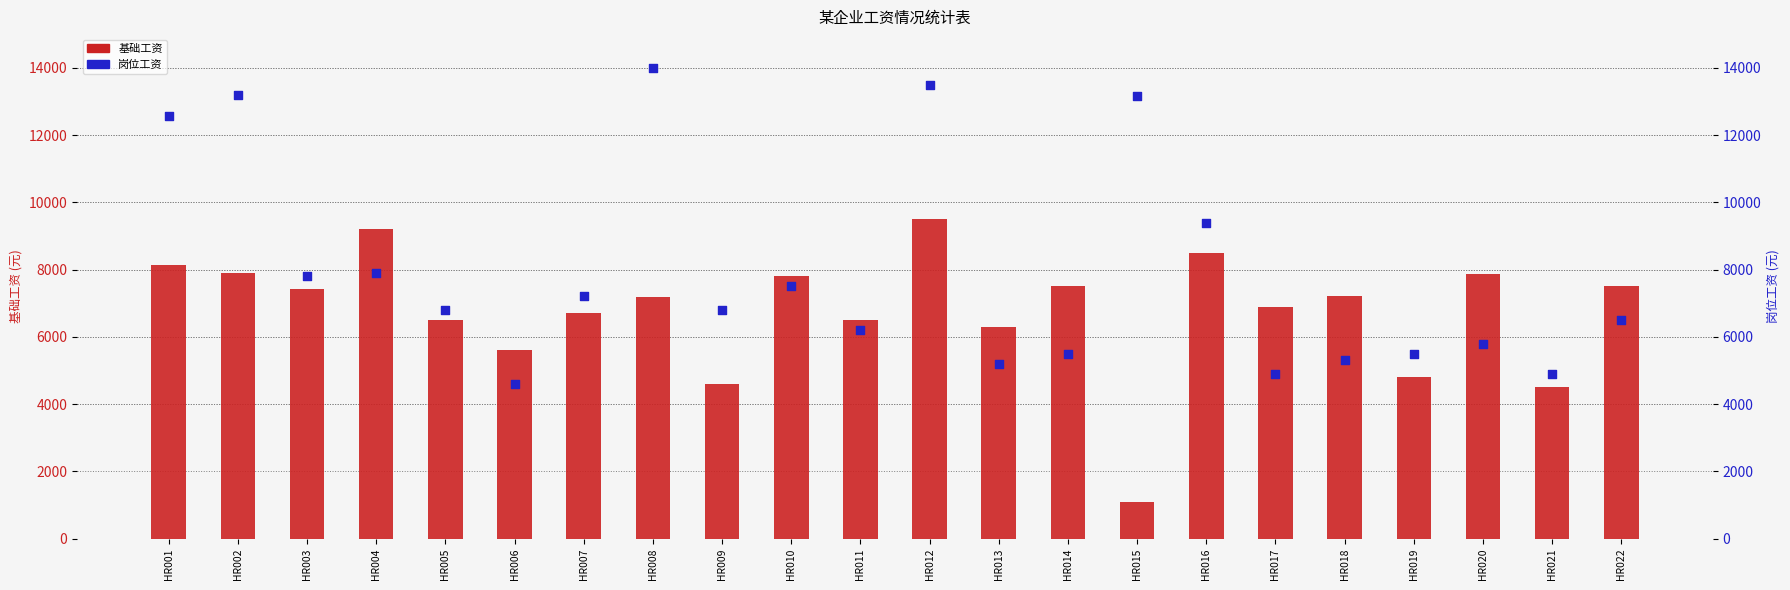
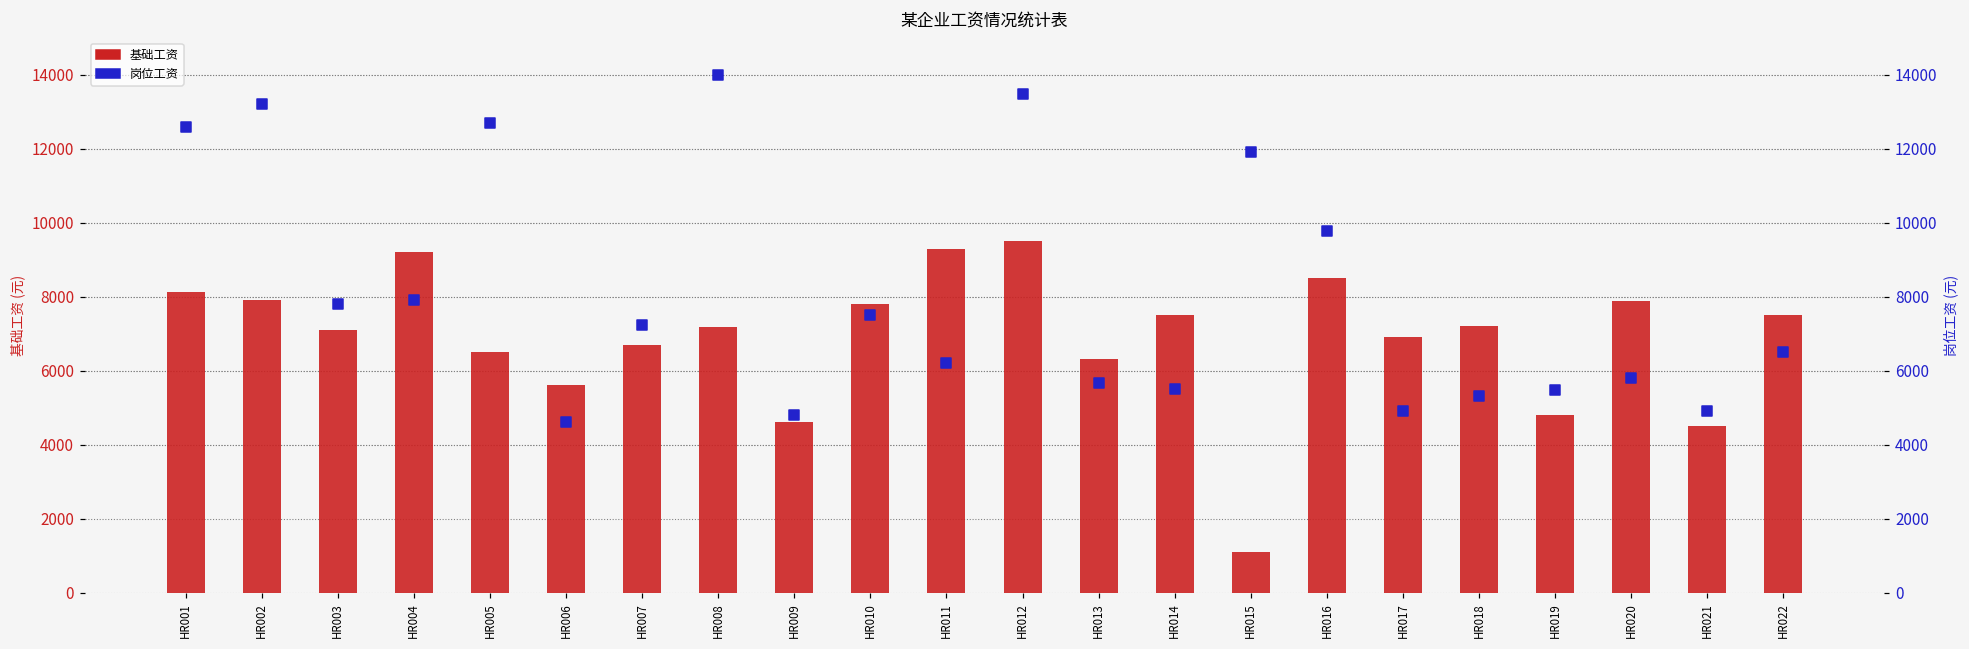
  {
    "基础工资": {
      "HR001": 8100,
      "HR002": 7900,
-     "HR003": 7400,
+     "HR003": 7100,
      "HR004": 9200,
      "HR005": 6500,
      "HR006": 5600,
      "HR007": 6700,
      "HR008": 7200,
      "HR009": 4600,
      "HR010": 7800,
-     "HR011": 6500,
+     "HR011": 9300,
      "HR012": 9500,
      "HR013": 6300,
      "HR014": 7500,
      "HR015": 1100,
      "HR016": 8500,
      "HR017": 6900,
      "HR018": 7200,
      "HR019": 4800,
      "HR020": 7900,
      "HR021": 4500,
      "HR022": 7500
    },
    "岗位工资": {
-     "HR005": 6800,
-     "HR009": 6800,
-     "HR013": 5200,
-     "HR015": 13200,
-     "HR016": 9400
+     "HR005": 12700,
+     "HR009": 4800,
+     "HR013": 5700,
+     "HR015": 11900,
+     "HR016": 9800
    }
  }
